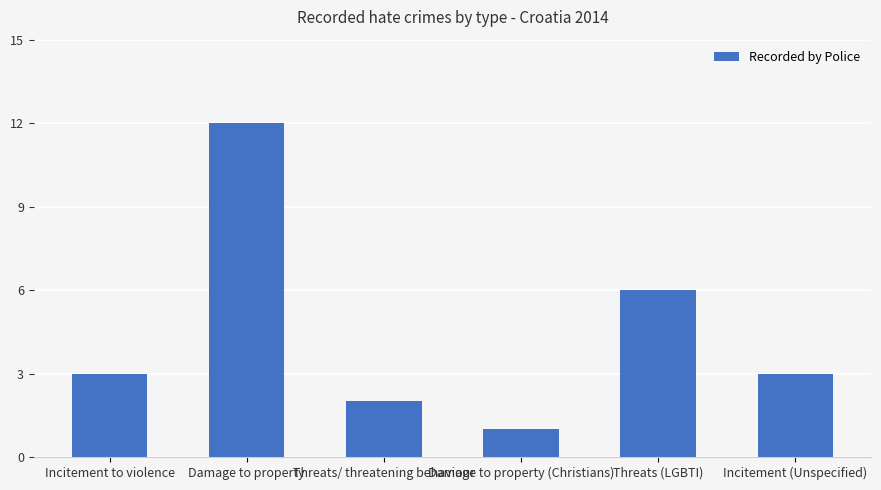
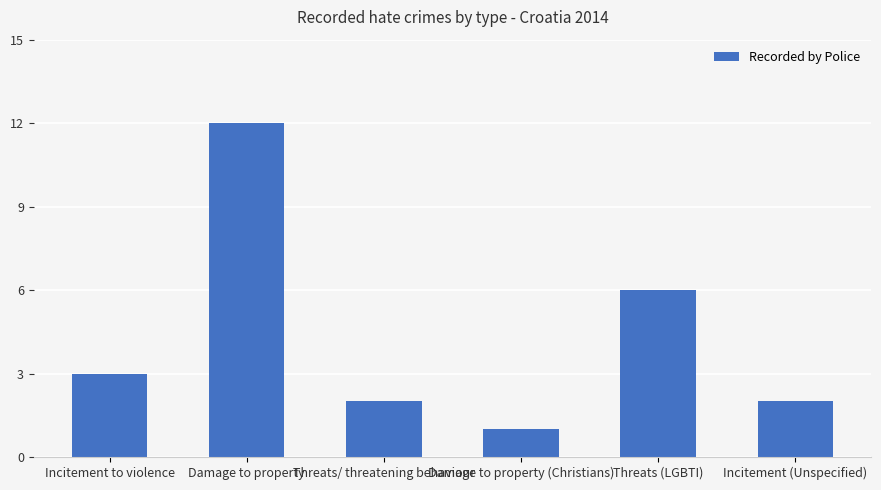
  {
    "Incitement to violence": 3,
    "Damage to property": 12,
    "Threats (LGBTI)": 6,
-   "Incitement (Unspecified)": 3
+   "Incitement (Unspecified)": 2
  }
